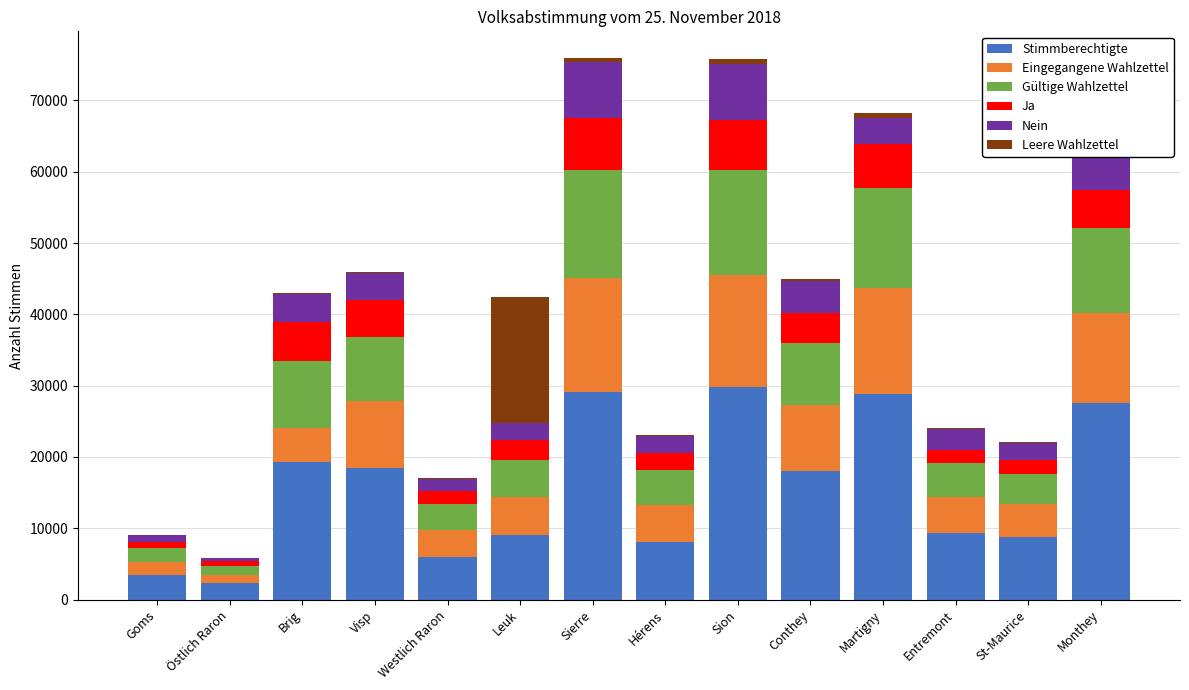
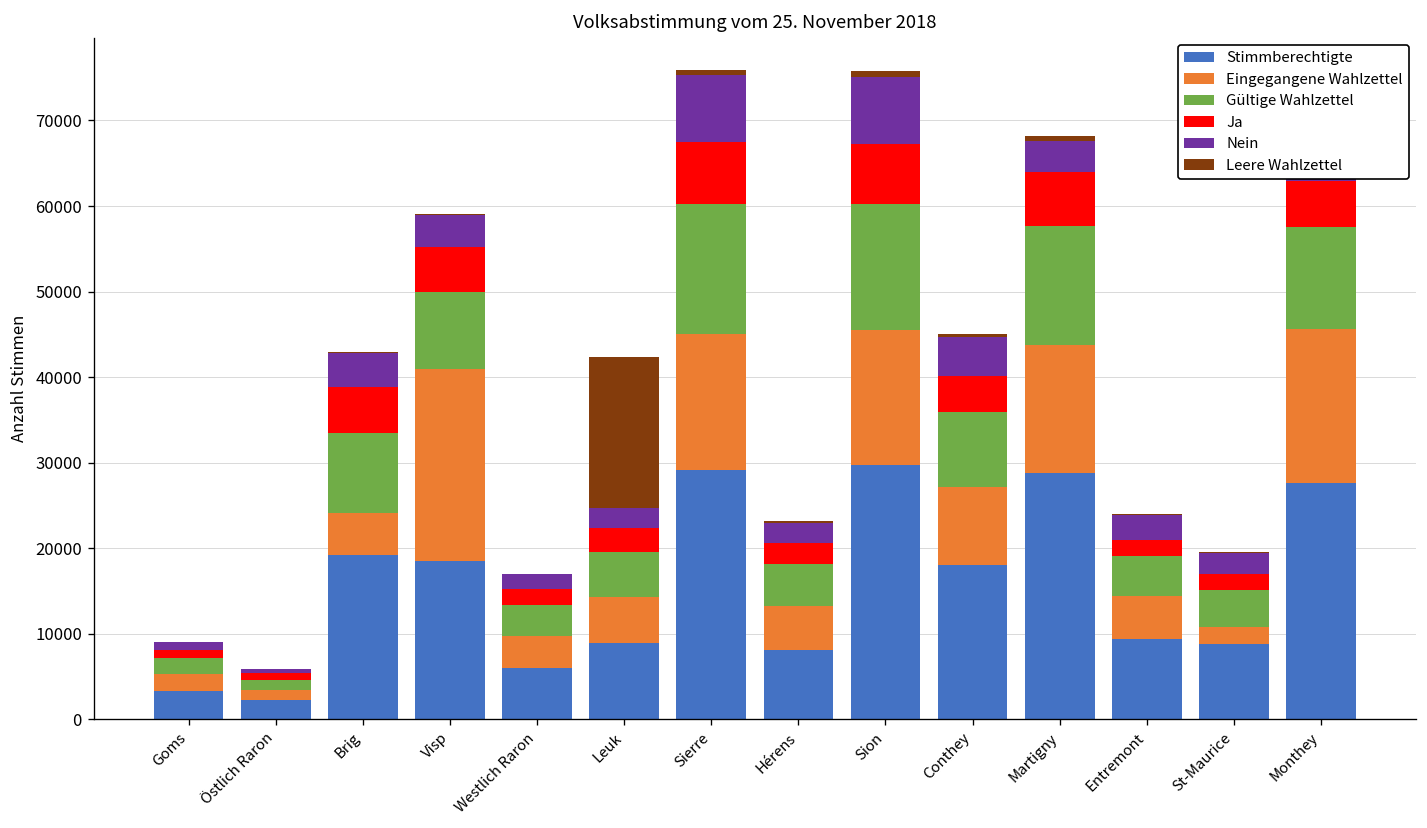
  {
    "Stimmberechtigte": {
      "Goms": 3000,
      "Östlich Raron": 2000,
      "Brig": 19000,
      "Visp": 19000,
      "Westlich Raron": 6000,
      "Leuk": 9000,
      "Sierre": 29000,
      "Hérens": 8000,
      "Sion": 30000,
      "Conthey": 18000,
      "Martigny": 29000,
      "Entremont": 9000,
      "St-Maurice": 9000,
      "Monthey": 28000
    },
    "Eingegangene Wahlzettel": {
      "Goms": 2000,
      "Östlich Raron": 1000,
      "Brig": 5000,
-     "Visp": 9000,
+     "Visp": 22000,
      "Westlich Raron": 4000,
      "Leuk": 5000,
      "Sierre": 16000,
      "Hérens": 5000,
      "Sion": 16000,
      "Conthey": 9000,
      "Martigny": 15000,
      "Entremont": 5000,
-     "St-Maurice": 5000,
-     "Monthey": 13000
+     "St-Maurice": 2000,
+     "Monthey": 18000
    },
    "Gültige Wahlzettel": {
      "Goms": 2000,
      "Östlich Raron": 1000,
      "Brig": 9000,
      "Visp": 9000,
      "Westlich Raron": 4000,
      "Leuk": 5000,
      "Sierre": 15000,
      "Hérens": 5000,
      "Sion": 15000,
      "Conthey": 9000,
      "Martigny": 14000,
      "Entremont": 5000,
      "St-Maurice": 4000,
      "Monthey": 12000
    },
    "Ja": {
      "Goms": 1000,
      "Östlich Raron": 1000,
      "Brig": 5000,
      "Visp": 5000,
      "Westlich Raron": 2000,
      "Leuk": 3000,
      "Sierre": 7000,
      "Hérens": 2000,
      "Sion": 7000,
      "Conthey": 4000,
      "Martigny": 6000,
      "Entremont": 2000,
      "St-Maurice": 2000
    },
    "Nein": {
      "Goms": 1000,
      "Östlich Raron": 0,
      "Brig": 4000,
      "Visp": 4000,
      "Westlich Raron": 2000,
      "Leuk": 2000,
      "Sierre": 8000,
      "Hérens": 2000,
      "Sion": 8000,
      "Conthey": 5000,
      "Martigny": 4000,
      "Entremont": 3000,
      "St-Maurice": 2000
    },
    "Leere Wahlzettel": {
      "Leuk": 18000,
      "Sierre": 1000,
      "Sion": 1000,
      "Martigny": 1000
    }
  }
